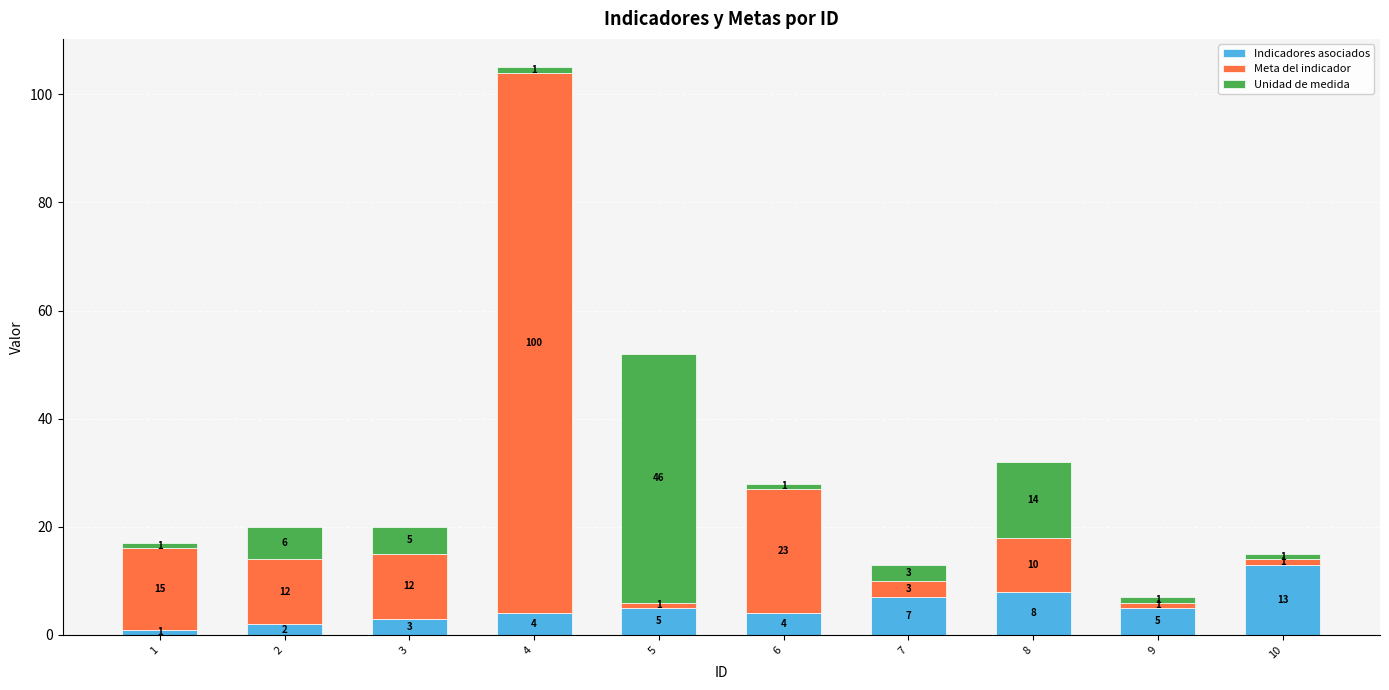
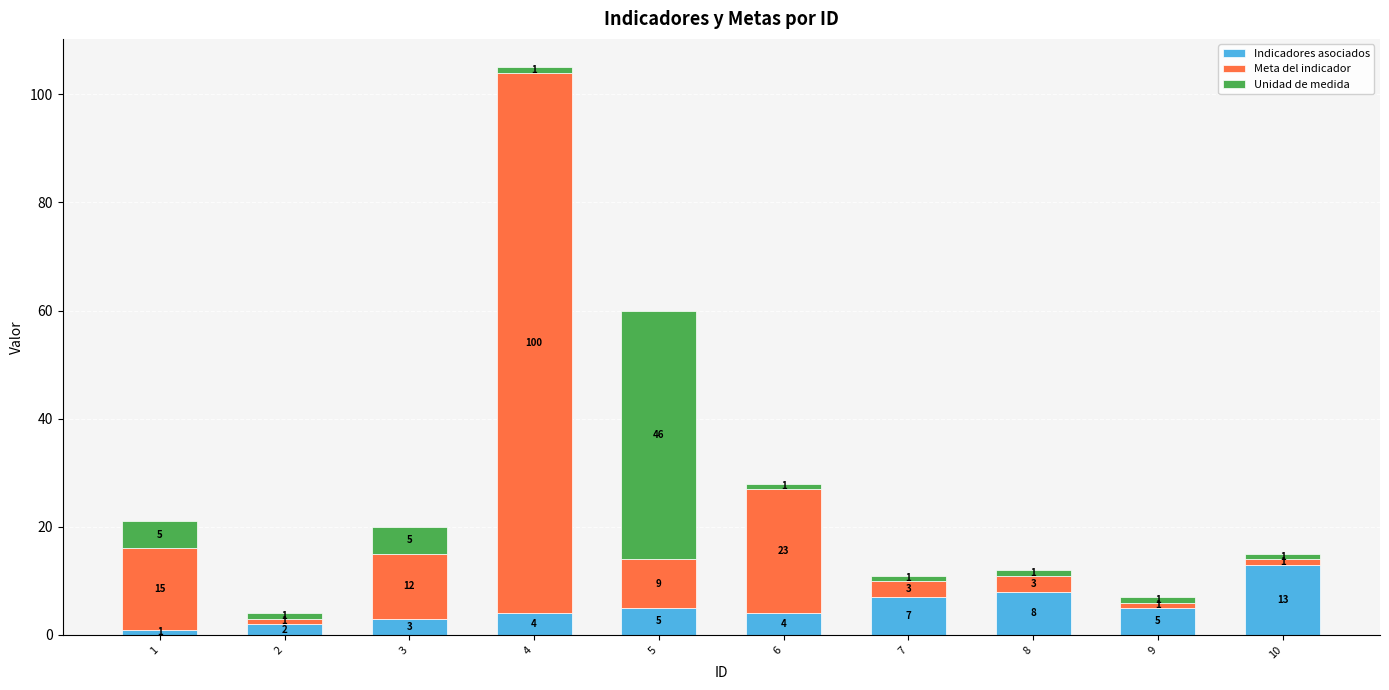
  {
    "Indicadores asociados": {
      "1": 1,
      "2": 2,
      "3": 3,
      "4": 4,
      "5": 5,
      "6": 4,
      "7": 7,
      "8": 8,
      "9": 5,
      "10": 13
    },
    "Meta del indicador": {
      "1": 15,
-     "2": 12,
+     "2": 1,
      "3": 12,
      "4": 100,
-     "5": 1,
+     "5": 9,
      "6": 23,
      "7": 3,
-     "8": 10
+     "8": 3
    },
    "Unidad de medida": {
-     "1": 1,
-     "2": 6,
+     "1": 5,
+     "2": 1,
      "3": 5,
      "4": 1,
      "5": 46,
      "6": 1,
-     "7": 3,
-     "8": 14
+     "7": 1,
+     "8": 1
    }
  }
